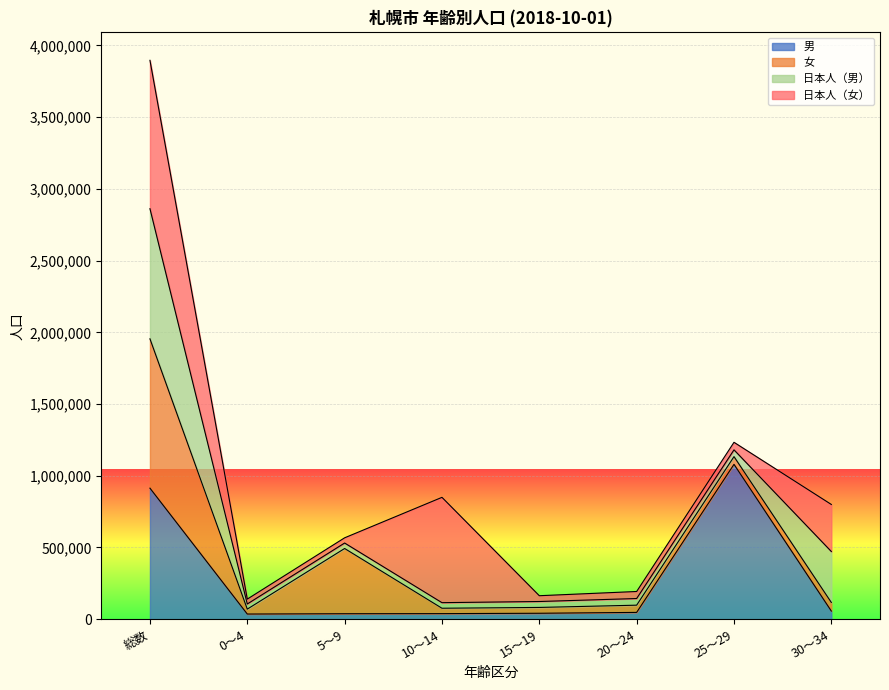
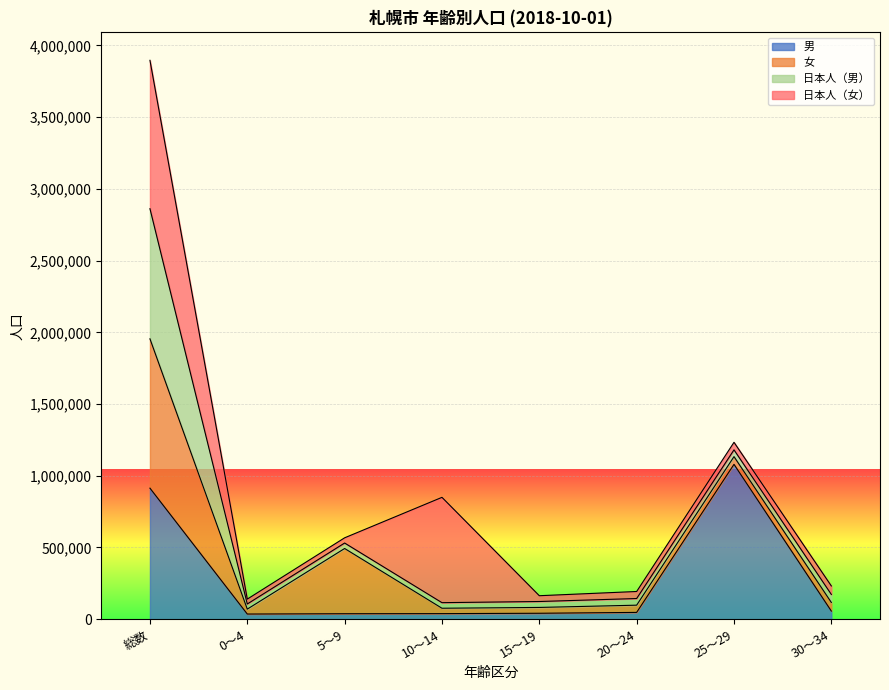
  {
    "男": {
      "総数": "910,000",
      "0～4": "40,000",
      "5～9": "40,000",
      "10～14": "40,000",
      "15～19": "40,000",
      "20～24": "50,000",
      "25～29": "1,080,000",
      "30～34": "60,000"
    },
    "女": {
      "総数": "1,040,000",
      "0～4": "30,000",
      "5～9": "450,000",
      "10～14": "40,000",
      "15～19": "40,000",
      "20～24": "50,000",
      "25～29": "50,000",
      "30～34": "60,000"
    },
    "日本人（男）": {
      "総数": "910,000",
      "0～4": "40,000",
      "5～9": "40,000",
      "10～14": "40,000",
      "15～19": "40,000",
      "20～24": "50,000",
      "25～29": "50,000",
-     "30～34": "360,000"
+     "30～34": "60,000"
    },
    "日本人（女）": {
      "総数": "1,030,000",
      "0～4": "30,000",
      "5～9": "40,000",
      "10～14": "730,000",
      "15～19": "40,000",
      "20～24": "50,000",
      "25～29": "50,000",
-     "30～34": "330,000"
+     "30～34": "60,000"
    }
  }
